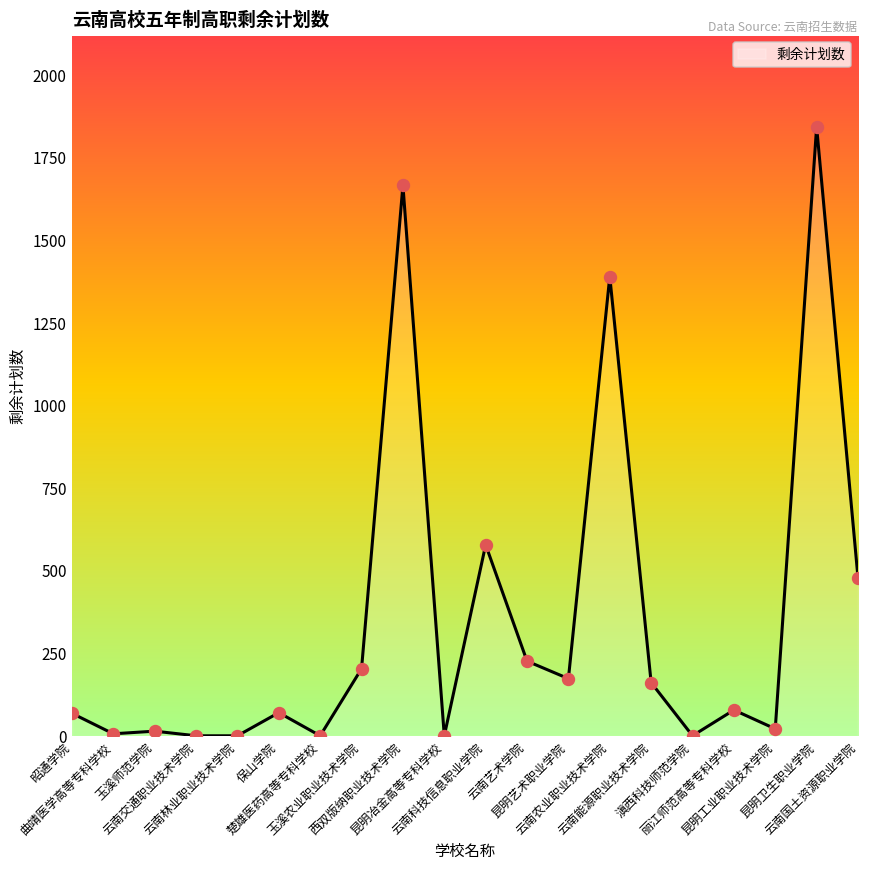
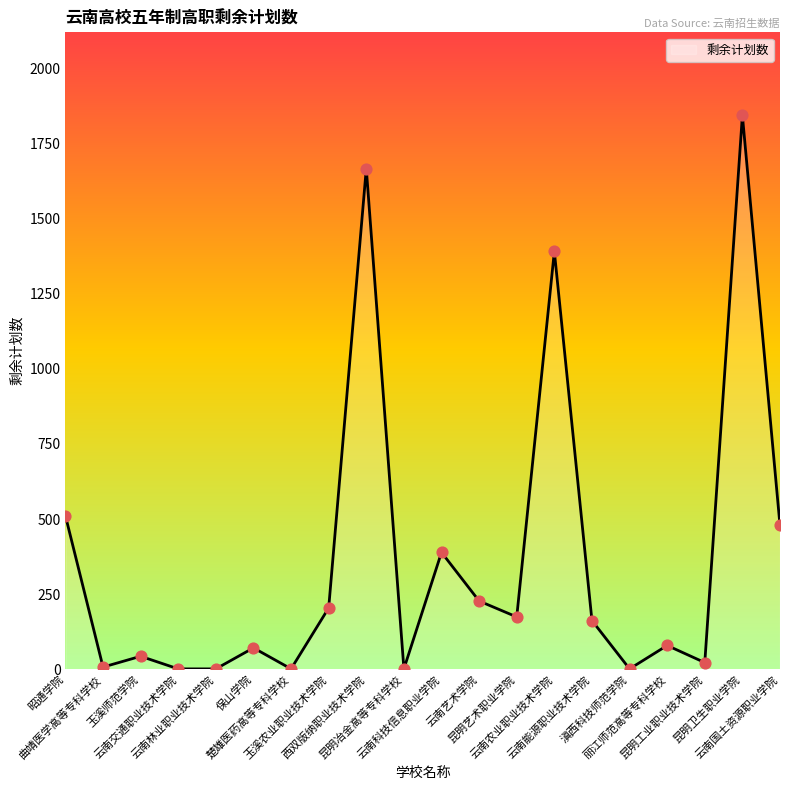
  {
-   "昭通学院": 70,
+   "昭通学院": 510,
    "曲靖医学高等专科学校": 10,
-   "玉溪师范学院": 20,
+   "玉溪师范学院": 40,
    "云南交通职业技术学院": 0,
    "云南林业职业技术学院": 0,
    "保山学院": 70,
    "楚雄医药高等专科学校": 0,
    "玉溪农业职业技术学院": 200,
    "西双版纳职业技术学院": 1670,
    "昆明冶金高等专科学校": 0,
-   "云南科技信息职业学院": 580,
+   "云南科技信息职业学院": 390,
    "云南艺术学院": 230,
    "昆明艺术职业学院": 170,
    "云南农业职业技术学院": 1390,
    "云南能源职业技术学院": 160,
    "滇西科技师范学院": 0,
    "丽江师范高等专科学校": 80,
    "昆明工业职业技术学院": 20,
    "昆明卫生职业学院": 1840,
    "云南国土资源职业学院": 480
  }
